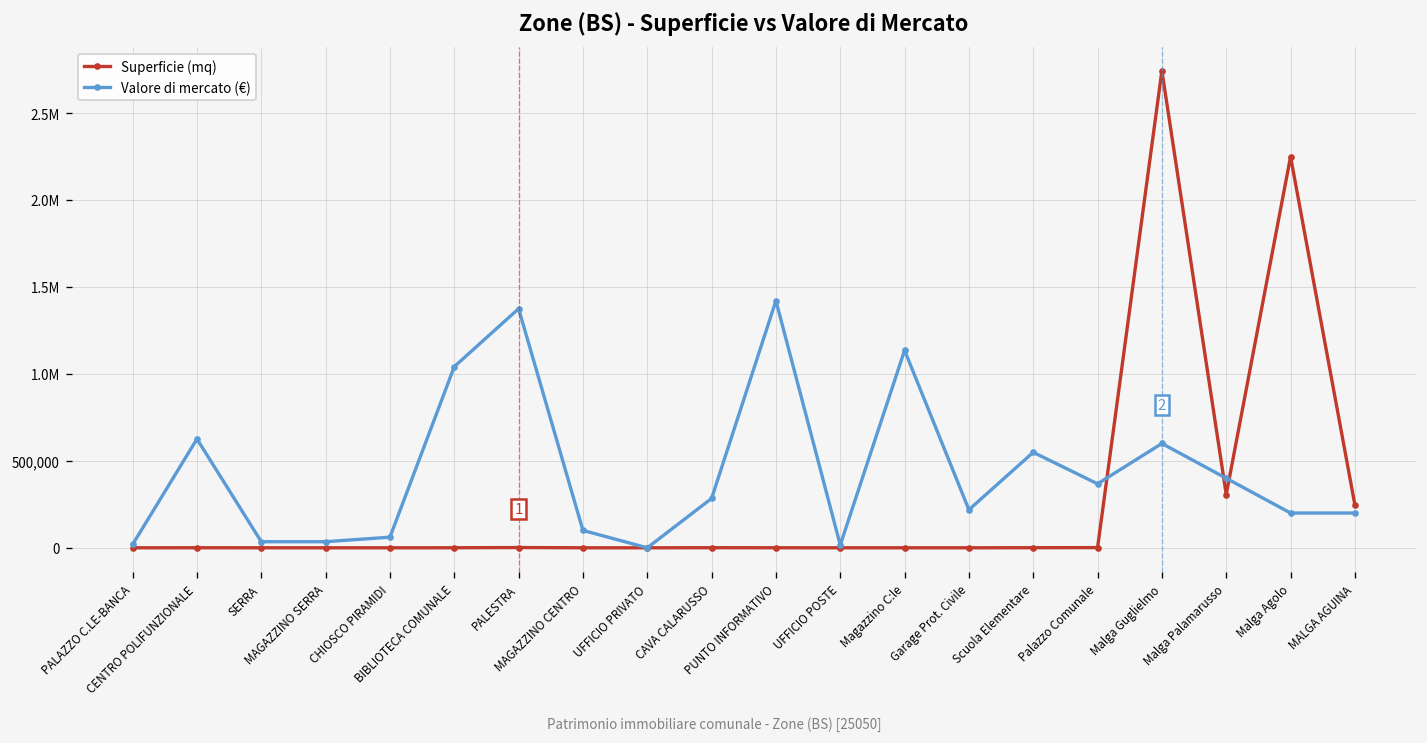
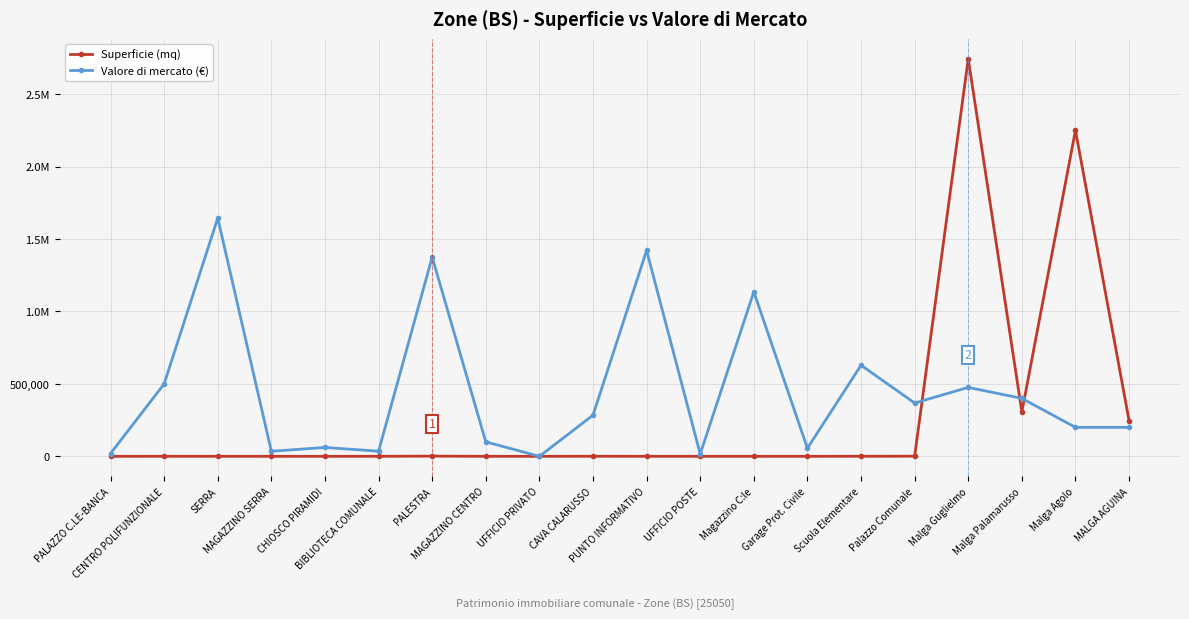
  {
    "Superficie (mq)": {
      "PALAZZO C.LE-BANCA": "0",
      "CENTRO POLIFUNZIONALE": "0",
      "SERRA": "0",
      "MAGAZZINO SERRA": "0",
      "CHIOSCO PIRAMIDI": "0",
      "BIBLIOTECA COMUNALE": "0",
      "PALESTRA": "0",
      "MAGAZZINO CENTRO": "0",
      "CAVA CALARUSSO": "0",
      "PUNTO INFORMATIVO": "0",
      "Magazzino C:le": "0",
      "Garage Prot. Civile": "0",
      "Scuola Elementare": "0",
      "Palazzo Comunale": "0",
      "Malga Guglielmo": "2,740,000",
      "Malga Palamarusso": "310,000",
      "Malga Agolo": "2,250,000",
      "MALGA AGUINA": "250,000"
    },
    "Valore di mercato (€)": {
      "PALAZZO C.LE-BANCA": "20,000",
-     "CENTRO POLIFUNZIONALE": "630,000",
-     "SERRA": "40,000",
+     "CENTRO POLIFUNZIONALE": "500,000",
+     "SERRA": "1,640,000",
      "MAGAZZINO SERRA": "40,000",
      "CHIOSCO PIRAMIDI": "60,000",
-     "BIBLIOTECA COMUNALE": "1,040,000",
+     "BIBLIOTECA COMUNALE": "40,000",
      "PALESTRA": "1,380,000",
      "MAGAZZINO CENTRO": "100,000",
      "CAVA CALARUSSO": "280,000",
      "PUNTO INFORMATIVO": "1,420,000",
      "Magazzino C:le": "1,140,000",
-     "Garage Prot. Civile": "220,000",
-     "Scuola Elementare": "550,000",
+     "Garage Prot. Civile": "60,000",
+     "Scuola Elementare": "630,000",
      "Palazzo Comunale": "370,000",
-     "Malga Guglielmo": "600,000",
+     "Malga Guglielmo": "480,000",
      "Malga Palamarusso": "400,000",
      "Malga Agolo": "200,000",
      "MALGA AGUINA": "200,000"
    }
  }
